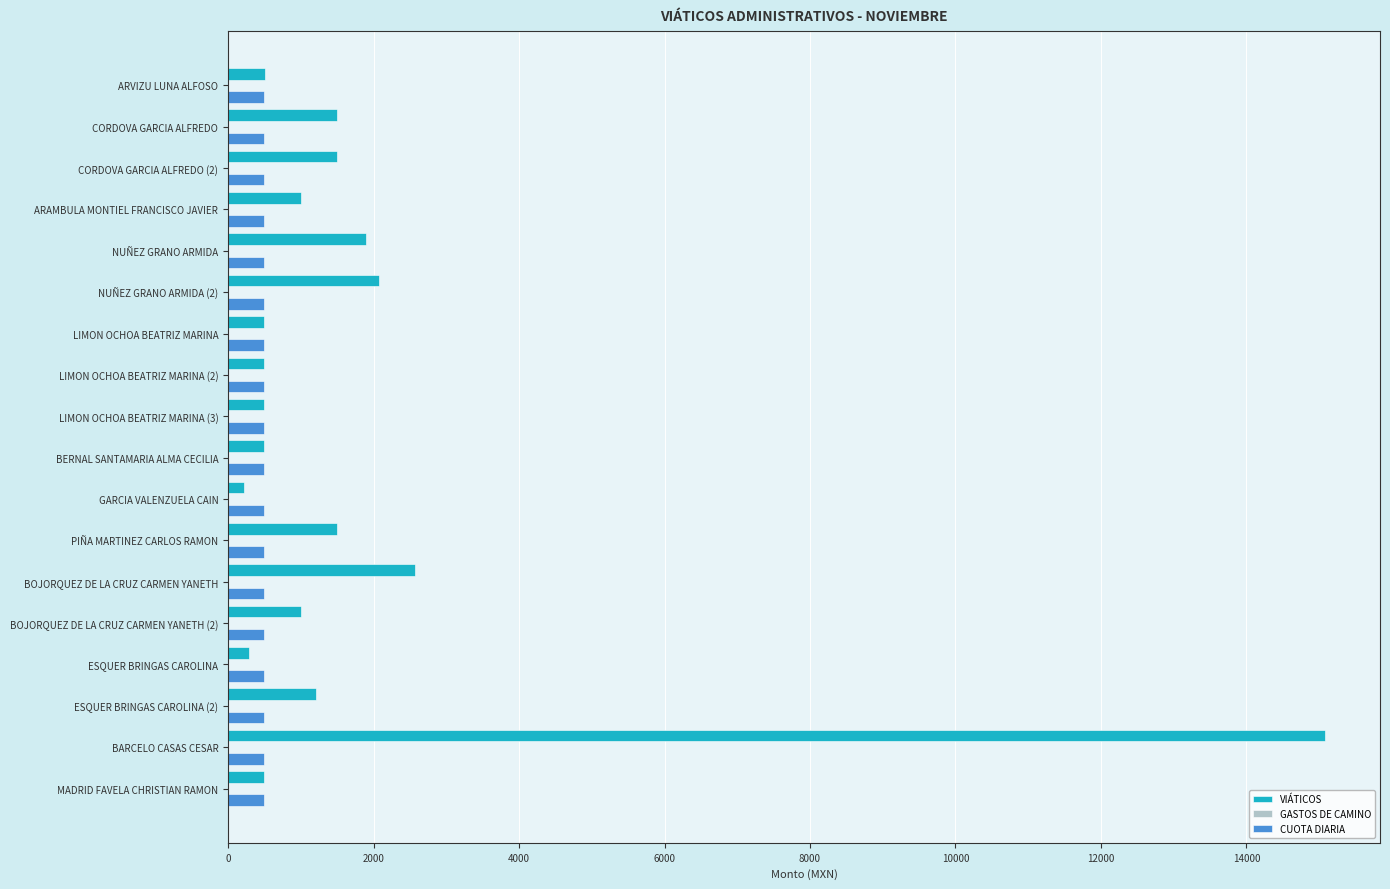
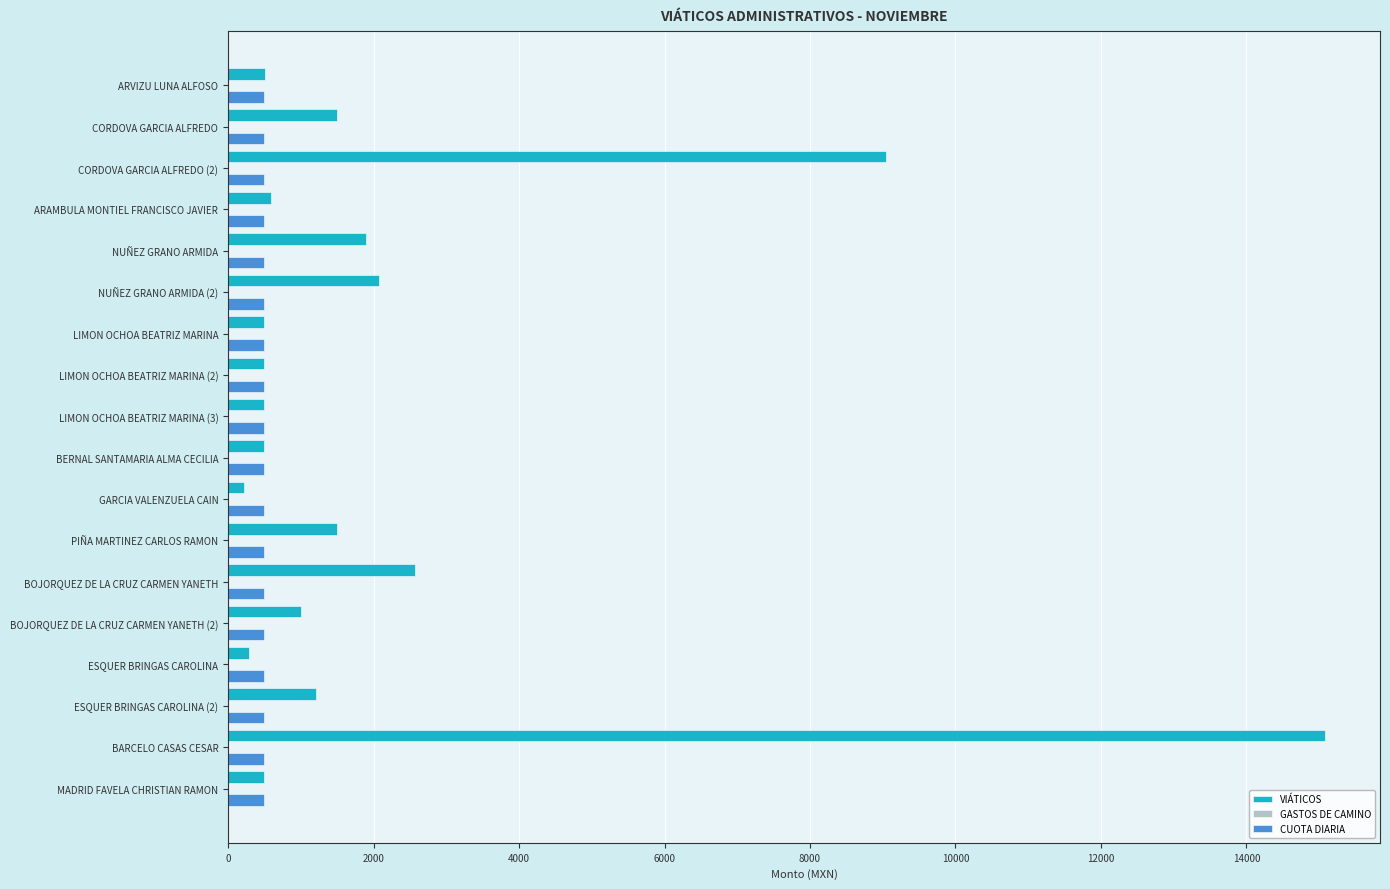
  {
    "VIÁTICOS": {
      "ARVIZU LUNA ALFOSO": 500,
      "CORDOVA GARCIA ALFREDO": 1500,
-     "CORDOVA GARCIA ALFREDO (2)": 1500,
-     "ARAMBULA MONTIEL FRANCISCO JAVIER": 1000,
+     "CORDOVA GARCIA ALFREDO (2)": 9000,
+     "ARAMBULA MONTIEL FRANCISCO JAVIER": 600,
      "NUÑEZ GRANO ARMIDA": 1900,
      "NUÑEZ GRANO ARMIDA (2)": 2100,
      "LIMON OCHOA BEATRIZ MARINA": 500,
      "LIMON OCHOA BEATRIZ MARINA (2)": 500,
      "LIMON OCHOA BEATRIZ MARINA (3)": 500,
      "BERNAL SANTAMARIA ALMA CECILIA": 500,
      "GARCIA VALENZUELA CAIN": 200,
      "PIÑA MARTINEZ CARLOS RAMON": 1500,
      "BOJORQUEZ DE LA CRUZ CARMEN YANETH": 2600,
      "BOJORQUEZ DE LA CRUZ CARMEN YANETH (2)": 1000,
      "ESQUER BRINGAS CAROLINA": 300,
      "ESQUER BRINGAS CAROLINA (2)": 1200,
      "BARCELO CASAS CESAR": 15100,
      "MADRID FAVELA CHRISTIAN RAMON": 500
    },
    "GASTOS DE CAMINO": {
      "ARVIZU LUNA ALFOSO": 0,
      "CORDOVA GARCIA ALFREDO": 0,
      "CORDOVA GARCIA ALFREDO (2)": 0,
      "ARAMBULA MONTIEL FRANCISCO JAVIER": 0,
      "NUÑEZ GRANO ARMIDA": 0,
      "NUÑEZ GRANO ARMIDA (2)": 0,
      "LIMON OCHOA BEATRIZ MARINA": 0,
      "LIMON OCHOA BEATRIZ MARINA (2)": 0,
      "LIMON OCHOA BEATRIZ MARINA (3)": 0,
      "BERNAL SANTAMARIA ALMA CECILIA": 0,
      "GARCIA VALENZUELA CAIN": 0,
      "PIÑA MARTINEZ CARLOS RAMON": 0,
      "BOJORQUEZ DE LA CRUZ CARMEN YANETH": 0,
      "BOJORQUEZ DE LA CRUZ CARMEN YANETH (2)": 0,
      "ESQUER BRINGAS CAROLINA": 0,
      "ESQUER BRINGAS CAROLINA (2)": 0,
      "BARCELO CASAS CESAR": 0,
      "MADRID FAVELA CHRISTIAN RAMON": 0
    },
    "CUOTA DIARIA": {
      "ARVIZU LUNA ALFOSO": 500,
      "CORDOVA GARCIA ALFREDO": 500,
      "CORDOVA GARCIA ALFREDO (2)": 500,
      "ARAMBULA MONTIEL FRANCISCO JAVIER": 500,
      "NUÑEZ GRANO ARMIDA": 500,
      "NUÑEZ GRANO ARMIDA (2)": 500,
      "LIMON OCHOA BEATRIZ MARINA": 500,
      "LIMON OCHOA BEATRIZ MARINA (2)": 500,
      "LIMON OCHOA BEATRIZ MARINA (3)": 500,
      "BERNAL SANTAMARIA ALMA CECILIA": 500,
      "GARCIA VALENZUELA CAIN": 500,
      "PIÑA MARTINEZ CARLOS RAMON": 500,
      "BOJORQUEZ DE LA CRUZ CARMEN YANETH": 500,
      "BOJORQUEZ DE LA CRUZ CARMEN YANETH (2)": 500,
      "ESQUER BRINGAS CAROLINA": 500,
      "ESQUER BRINGAS CAROLINA (2)": 500,
      "BARCELO CASAS CESAR": 500,
      "MADRID FAVELA CHRISTIAN RAMON": 500
    }
  }
